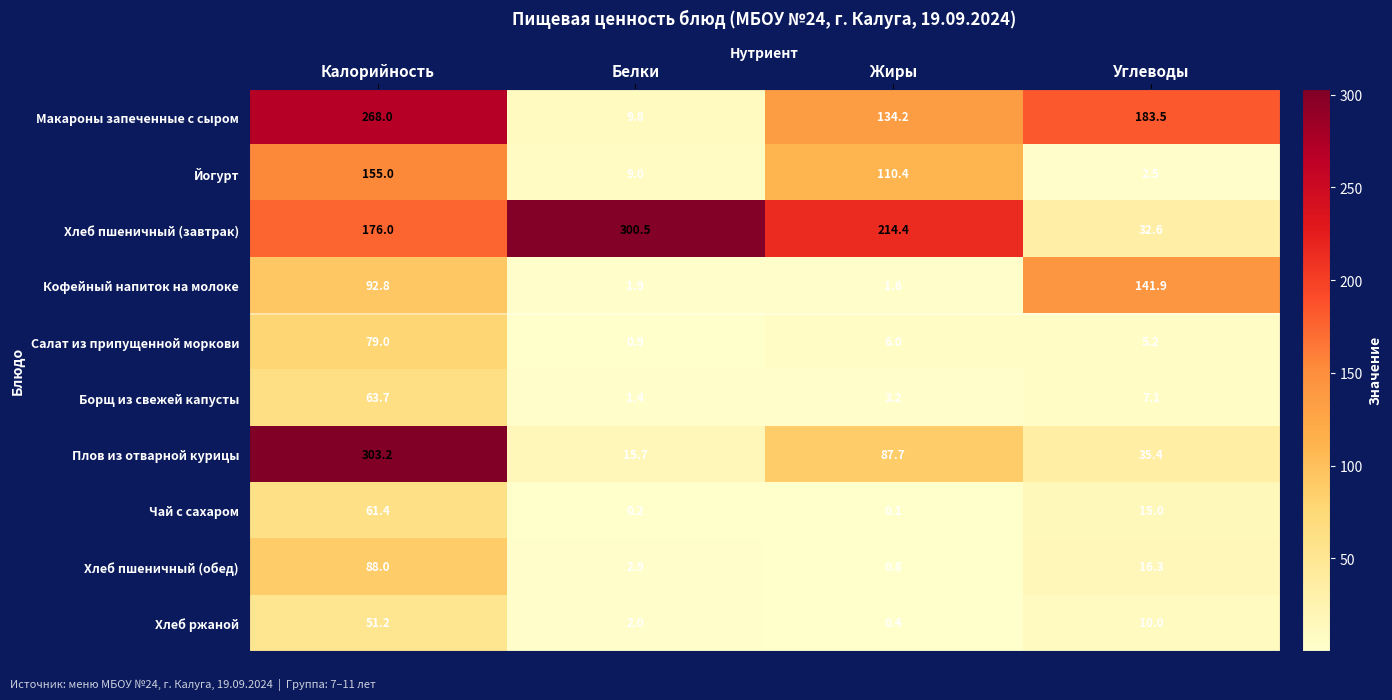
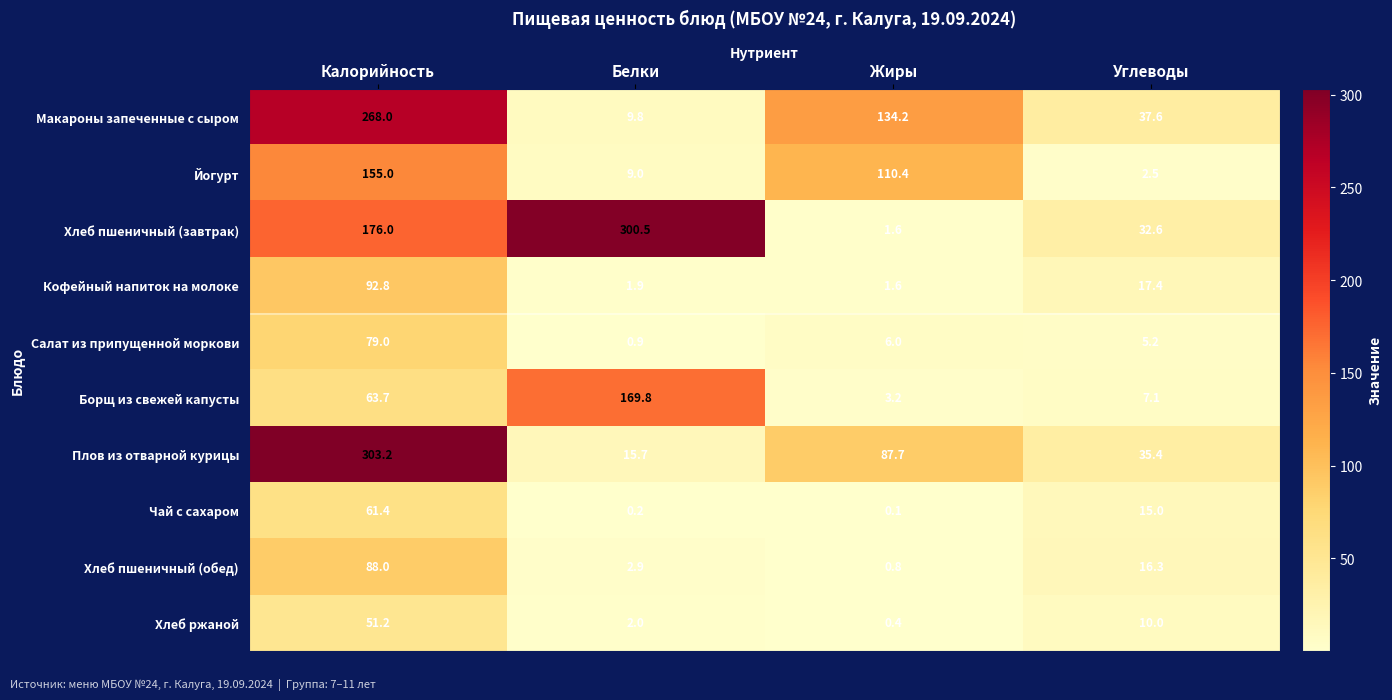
  {
    "Макароны запеченные с сыром": {
      "Калорийность": 268.0,
      "Белки": 9.8,
      "Жиры": 134.2,
-     "Углеводы": 183.5
+     "Углеводы": 37.6
    },
    "Йогурт": {
      "Калорийность": 155.0,
      "Белки": 9.0,
      "Жиры": 110.4,
      "Углеводы": 2.5
    },
    "Хлеб пшеничный (завтрак)": {
      "Калорийность": 176.0,
      "Белки": 300.5,
-     "Жиры": 214.4,
+     "Жиры": 1.6,
      "Углеводы": 32.6
    },
    "Кофейный напиток на молоке": {
      "Калорийность": 92.8,
      "Белки": 1.9,
      "Жиры": 1.6,
-     "Углеводы": 141.9
+     "Углеводы": 17.4
    },
    "Салат из припущенной моркови": {
      "Калорийность": 79.0,
      "Белки": 0.9,
      "Жиры": 6.0,
      "Углеводы": 5.2
    },
    "Борщ из свежей капусты": {
      "Калорийность": 63.7,
-     "Белки": 1.4,
+     "Белки": 169.8,
      "Жиры": 3.2,
      "Углеводы": 7.1
    },
    "Плов из отварной курицы": {
      "Калорийность": 303.2,
      "Белки": 15.7,
      "Жиры": 87.7,
      "Углеводы": 35.4
    },
    "Чай с сахаром": {
      "Калорийность": 61.4,
      "Белки": 0.2,
      "Жиры": 0.1,
      "Углеводы": 15.0
    },
    "Хлеб пшеничный (обед)": {
      "Калорийность": 88.0,
      "Белки": 2.9,
      "Жиры": 0.8,
      "Углеводы": 16.3
    },
    "Хлеб ржаной": {
      "Калорийность": 51.2,
      "Белки": 2.0,
      "Жиры": 0.4,
      "Углеводы": 10.0
    }
  }
